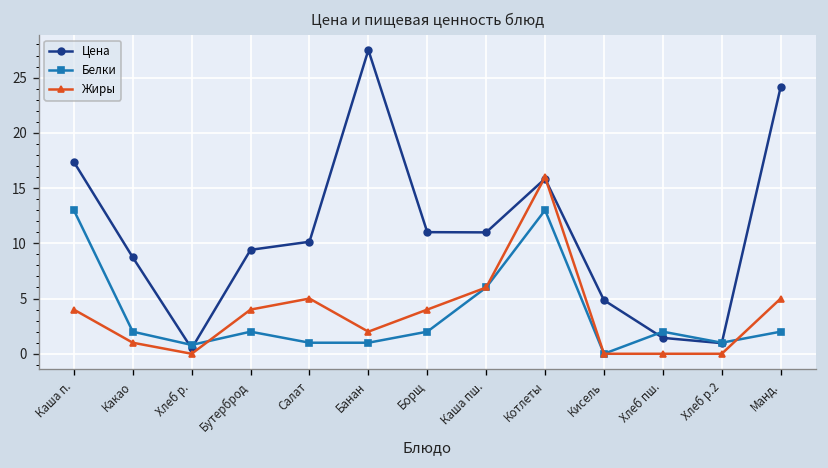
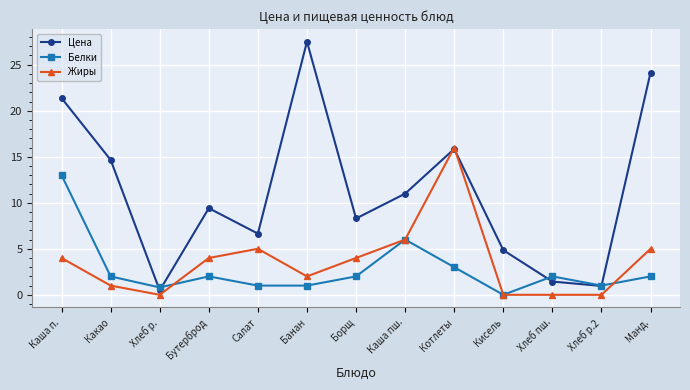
  {
    "Цена": {
-     "Каша п.": 17,
-     "Какао": 9,
+     "Каша п.": 21,
+     "Какао": 15,
      "Хлеб р.": 0,
      "Бутерброд": 9,
-     "Салат": 10,
+     "Салат": 7,
      "Банан": 28,
-     "Борщ": 11,
+     "Борщ": 8,
      "Каша пш.": 11,
      "Кисель": 5,
      "Хлеб пш.": 1,
      "Манд.": 24
    },
    "Белки": {
      "Каша п.": 13,
      "Какао": 2,
      "Хлеб р.": 1,
      "Бутерброд": 2,
      "Салат": 1,
      "Банан": 1,
      "Борщ": 2,
-     "Котлеты": 13,
+     "Котлеты": 3,
      "Хлеб пш.": 2,
      "Манд.": 2
    },
    "Жиры": {
      "Каша п.": 4,
      "Какао": 1,
      "Хлеб р.": 0,
      "Бутерброд": 4,
      "Салат": 5,
      "Банан": 2,
      "Борщ": 4,
      "Хлеб пш.": 0,
      "Хлеб р.2": 0,
      "Манд.": 5
    }
  }
